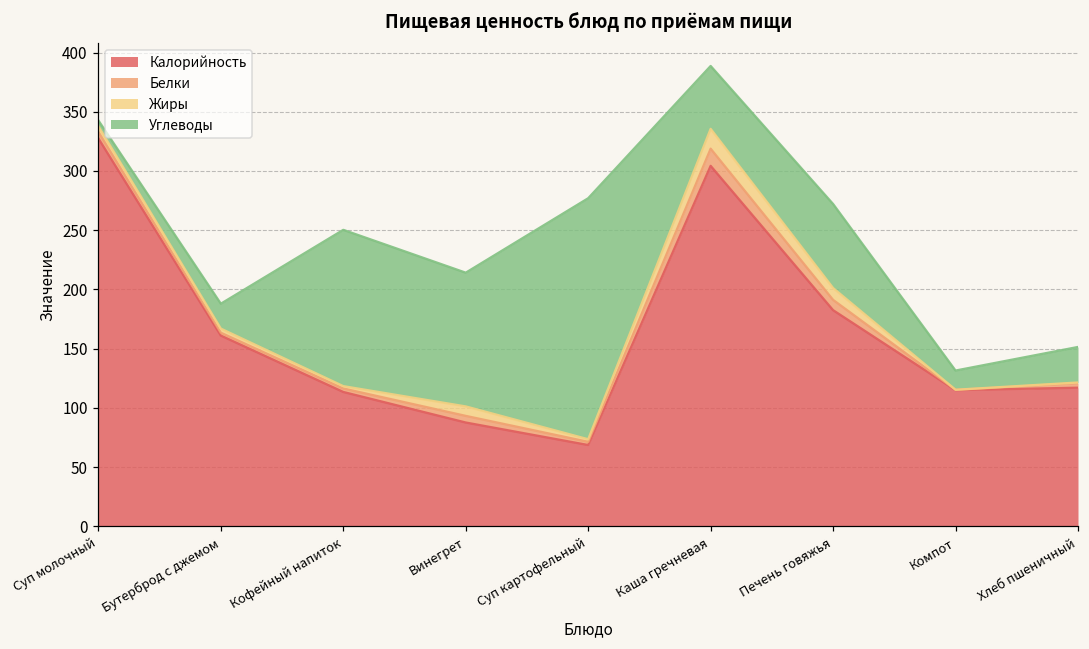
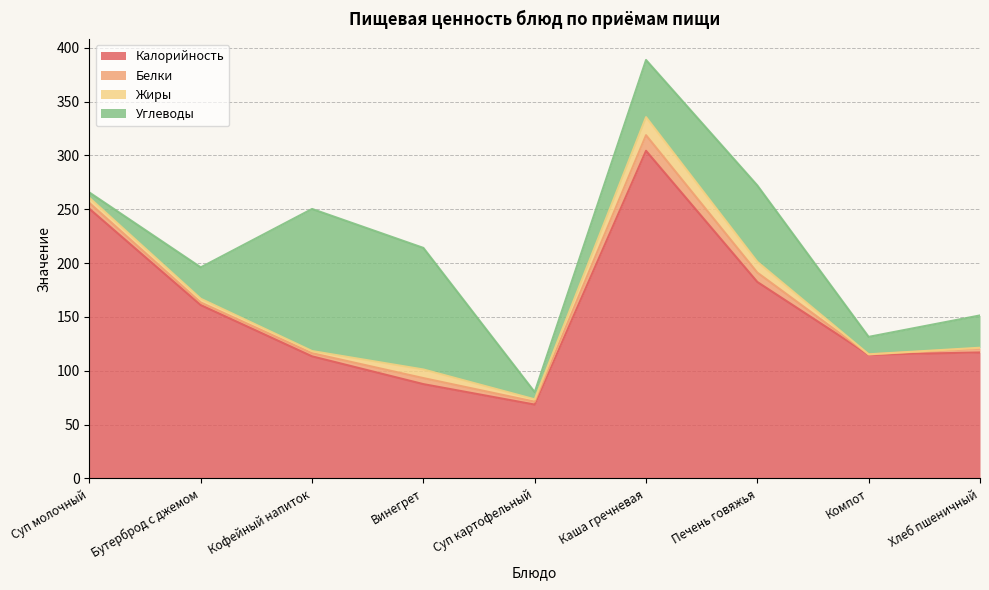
  {
    "Калорийность": {
-     "Суп молочный": 328,
+     "Суп молочный": 250,
      "Бутерброд с джемом": 161,
      "Кофейный напиток": 113,
      "Винегрет": 88,
      "Суп картофельный": 69,
      "Каша гречневая": 304,
      "Печень говяжья": 182,
      "Хлеб пшеничный": 117
    },
    "Углеводы": {
      "Суп молочный": 5,
-     "Бутерброд с джемом": 21,
+     "Бутерброд с джемом": 29,
      "Кофейный напиток": 132,
      "Винегрет": 113,
-     "Суп картофельный": 204,
+     "Суп картофельный": 7,
      "Каша гречневая": 53,
      "Печень говяжья": 71,
      "Компот": 16,
      "Хлеб пшеничный": 30
    }
  }
